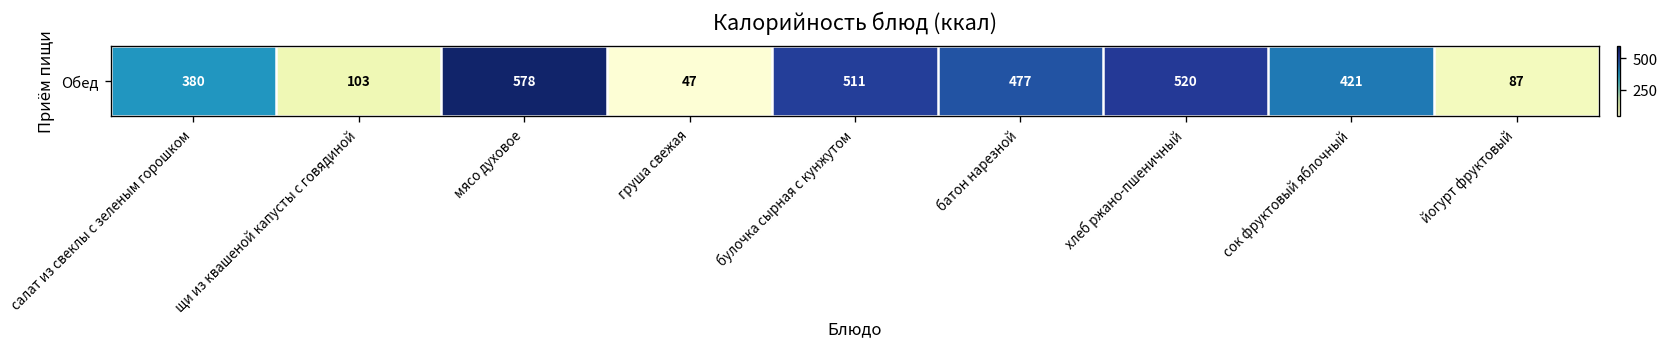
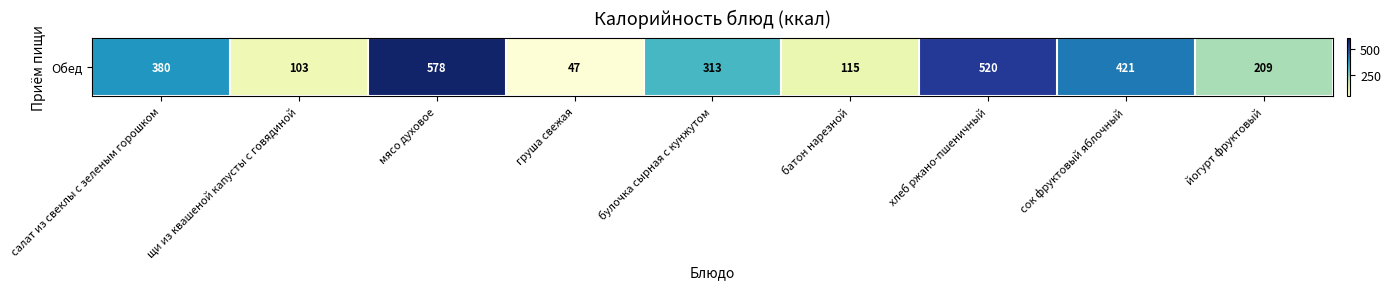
  {
    "Обед": {
      "салат из свеклы с зеленым горошком": 380,
      "щи из квашеной капусты с говядиной": 103,
      "мясо духовое": 578,
      "груша свежая": 47,
-     "булочка сырная с кунжутом": 511,
-     "батон нарезной": 477,
+     "булочка сырная с кунжутом": 313,
+     "батон нарезной": 115,
      "хлеб ржано-пшеничный": 520,
      "сок фруктовый яблочный": 421,
-     "йогурт фруктовый": 87
+     "йогурт фруктовый": 209
    }
  }
